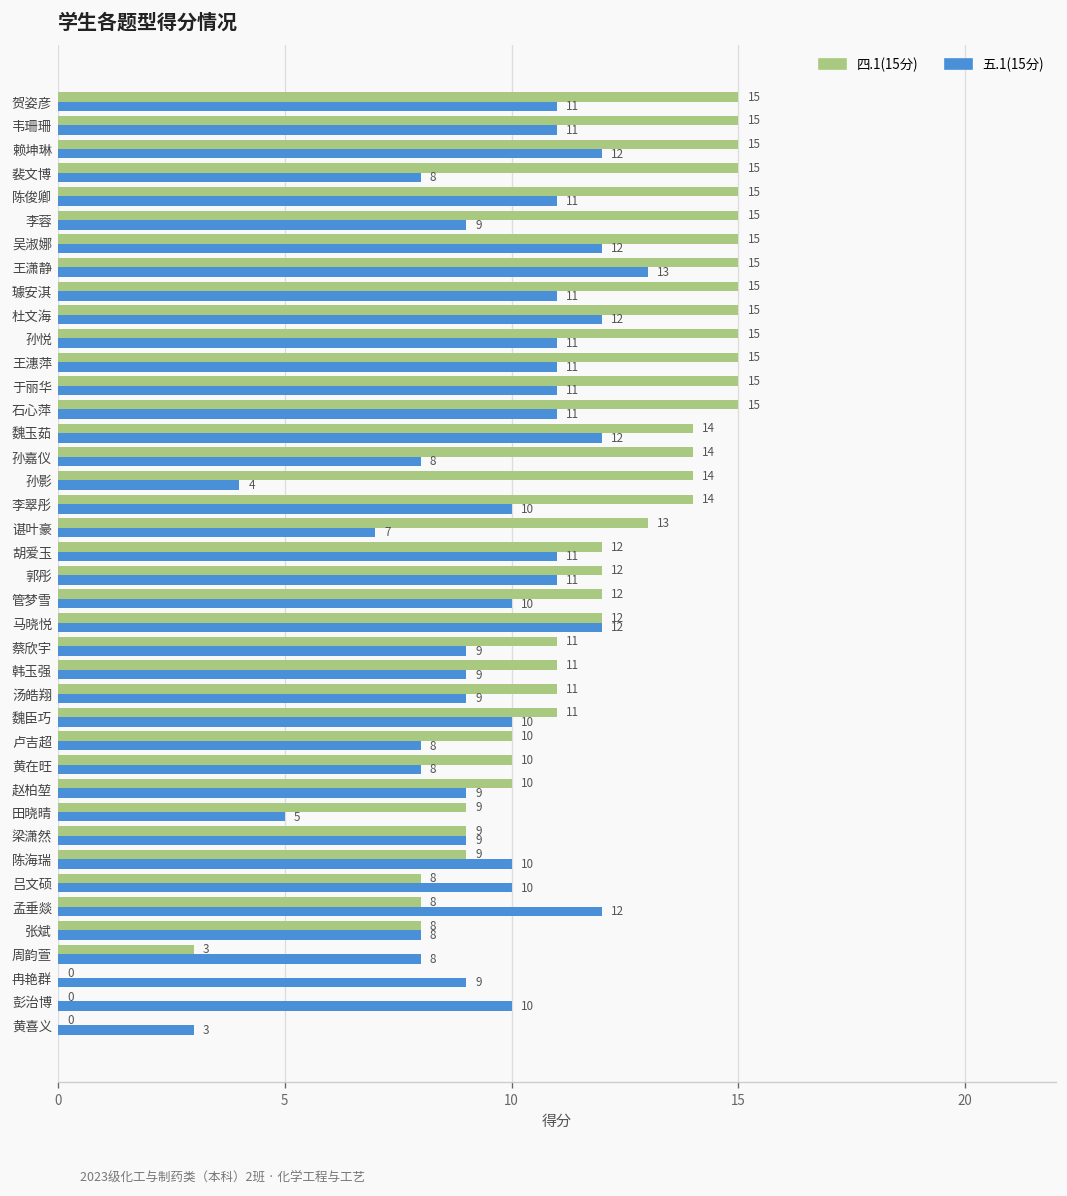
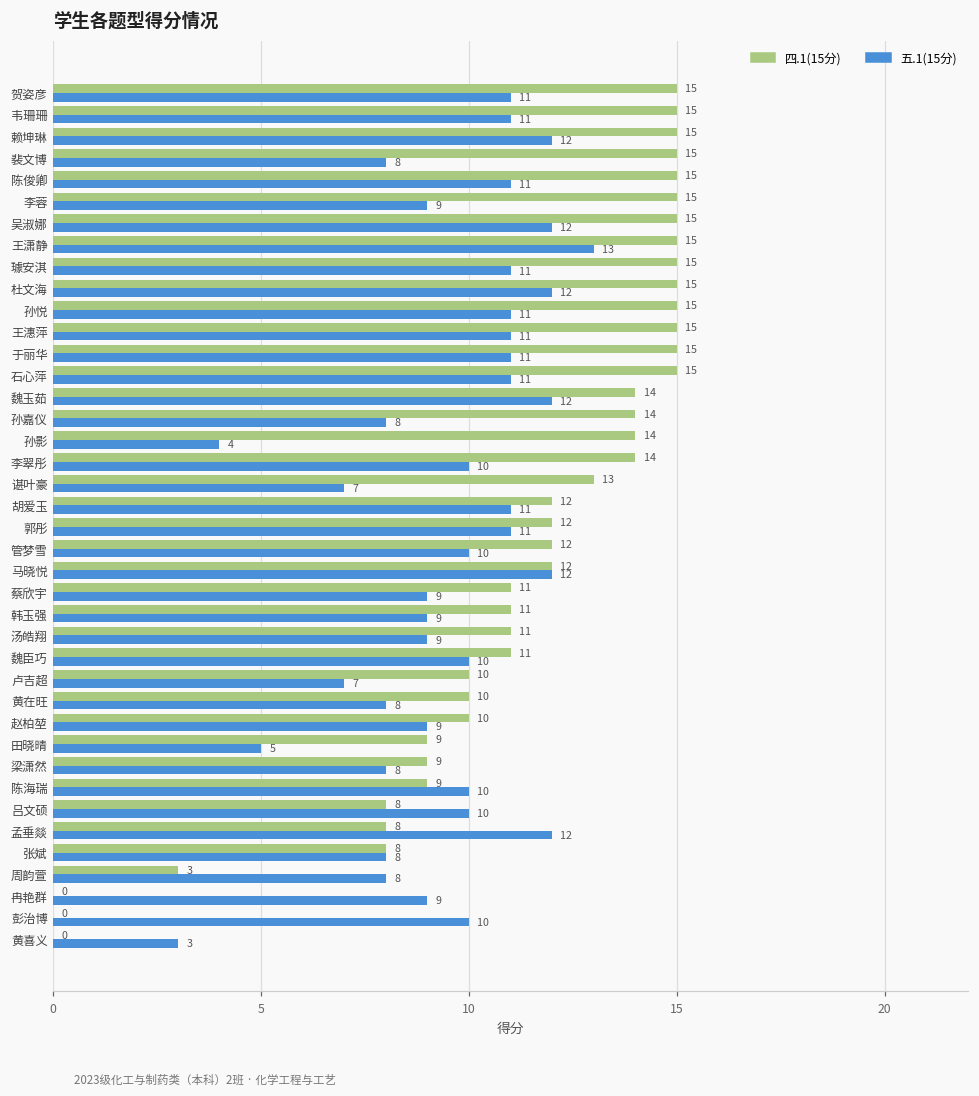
  {
    "四.1(15分)": {
      "贺姿彦": 15,
      "韦珊珊": 15,
      "赖坤琳": 15,
      "裴文博": 15,
      "陈俊卿": 15,
      "李蓉": 15,
      "吴淑娜": 15,
      "王潇静": 15,
      "璩安淇": 15,
      "杜文海": 15,
      "孙悦": 15,
      "王潓萍": 15,
      "于丽华": 15,
      "石心萍": 15,
      "魏玉茹": 14,
      "孙嘉仪": 14,
      "孙影": 14,
      "李翠彤": 14,
      "谌叶豪": 13,
      "胡爱玉": 12,
      "郭彤": 12,
      "管梦雪": 12,
      "蔡欣宇": 11,
      "韩玉强": 11,
      "汤皓翔": 11,
      "魏臣巧": 11,
      "卢吉超": 10,
      "黄在旺": 10,
      "赵柏堃": 10,
      "田晓晴": 9,
      "陈海瑞": 9,
      "吕文硕": 8,
      "孟垂燚": 8,
      "周韵萱": 3,
      "冉艳群": 0,
      "彭治博": 0,
      "黄喜义": 0
    },
    "五.1(15分)": {
      "贺姿彦": 11,
      "韦珊珊": 11,
      "赖坤琳": 12,
      "裴文博": 8,
      "陈俊卿": 11,
      "李蓉": 9,
      "吴淑娜": 12,
      "王潇静": 13,
      "璩安淇": 11,
      "杜文海": 12,
      "孙悦": 11,
      "王潓萍": 11,
      "于丽华": 11,
      "石心萍": 11,
      "魏玉茹": 12,
      "孙嘉仪": 8,
      "孙影": 4,
      "李翠彤": 10,
      "谌叶豪": 7,
      "胡爱玉": 11,
      "郭彤": 11,
      "管梦雪": 10,
      "蔡欣宇": 9,
      "韩玉强": 9,
      "汤皓翔": 9,
      "魏臣巧": 10,
-     "卢吉超": 8,
+     "卢吉超": 7,
      "黄在旺": 8,
      "赵柏堃": 9,
      "田晓晴": 5,
-     "梁潇然": 9,
+     "梁潇然": 8,
      "陈海瑞": 10,
      "吕文硕": 10,
      "孟垂燚": 12,
      "周韵萱": 8,
      "冉艳群": 9,
      "彭治博": 10,
      "黄喜义": 3
    }
  }
